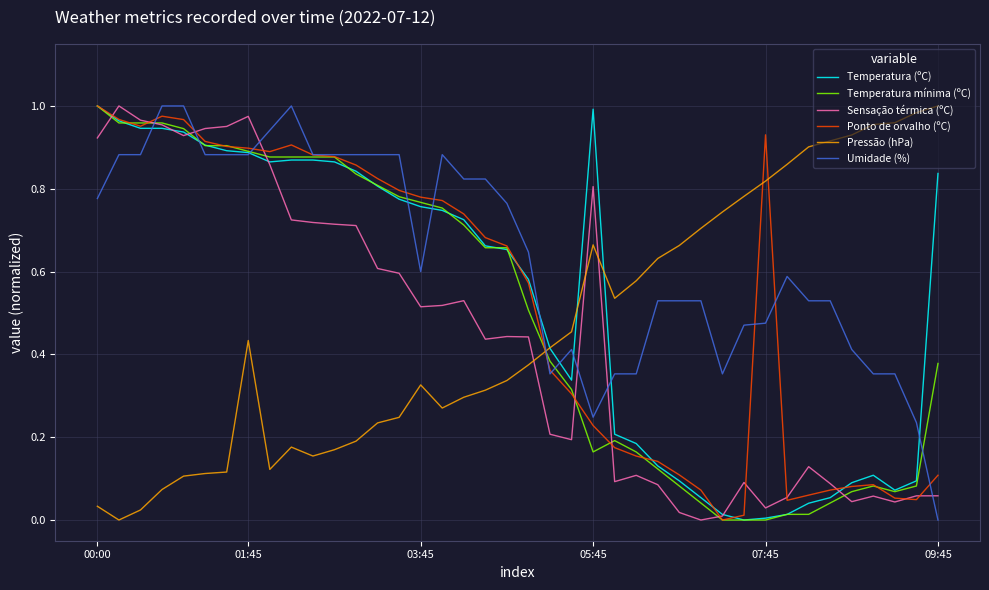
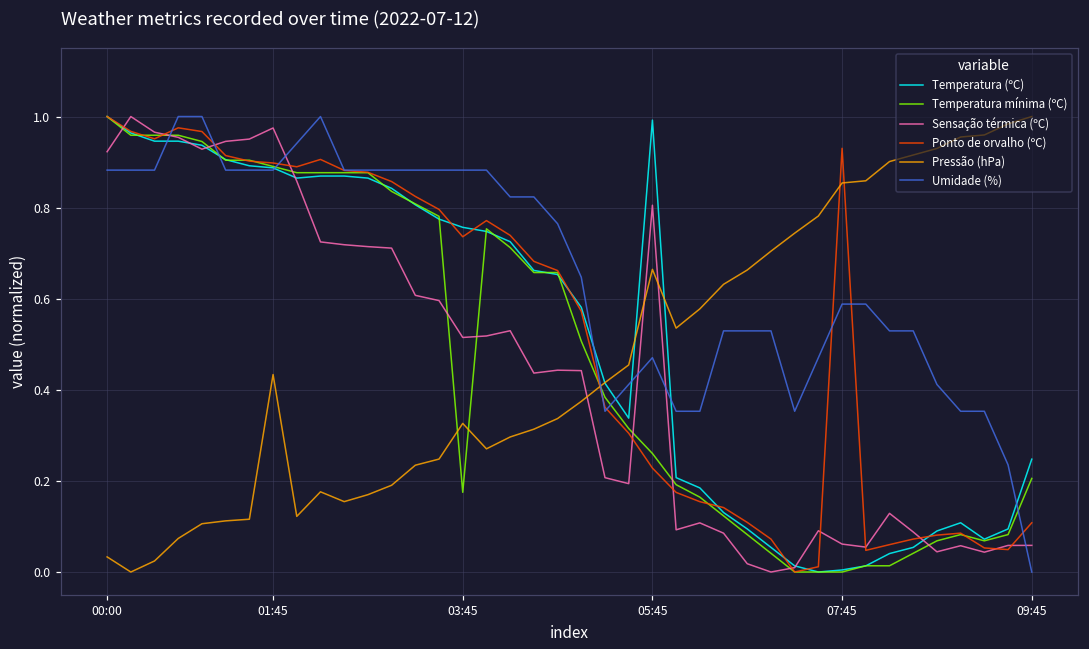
  {
    "Temperatura (ºC)": {
      "03:45": 0.76,
      "05:45": 0.99,
-     "09:45": 0.84
+     "09:45": 0.25
    },
    "Temperatura mínima (ºC)": {
-     "03:45": 0.77,
-     "05:45": 0.16,
-     "09:45": 0.38
+     "03:45": 0.18,
+     "05:45": 0.26,
+     "09:45": 0.21
    },
    "Sensação térmica (ºC)": {
      "00:00": 0.92,
      "01:45": 0.97,
      "03:45": 0.51,
      "05:45": 0.81,
-     "07:45": 0.03,
+     "07:45": 0.06,
      "09:45": 0.06
    },
    "Ponto de orvalho (ºC)": {
      "01:45": 0.90,
-     "03:45": 0.78,
+     "03:45": 0.74,
      "05:45": 0.23,
      "07:45": 0.93,
      "09:45": 0.11
    },
    "Pressão (hPa)": {
      "00:00": 0.03,
      "01:45": 0.43,
      "03:45": 0.33,
      "05:45": 0.66,
-     "07:45": 0.82
+     "07:45": 0.85
    },
    "Umidade (%)": {
-     "00:00": 0.78,
-     "03:45": 0.60,
-     "05:45": 0.25,
-     "07:45": 0.48,
+     "00:00": 0.88,
+     "03:45": 0.88,
+     "05:45": 0.47,
+     "07:45": 0.59,
      "09:45": 0.00
    }
  }
